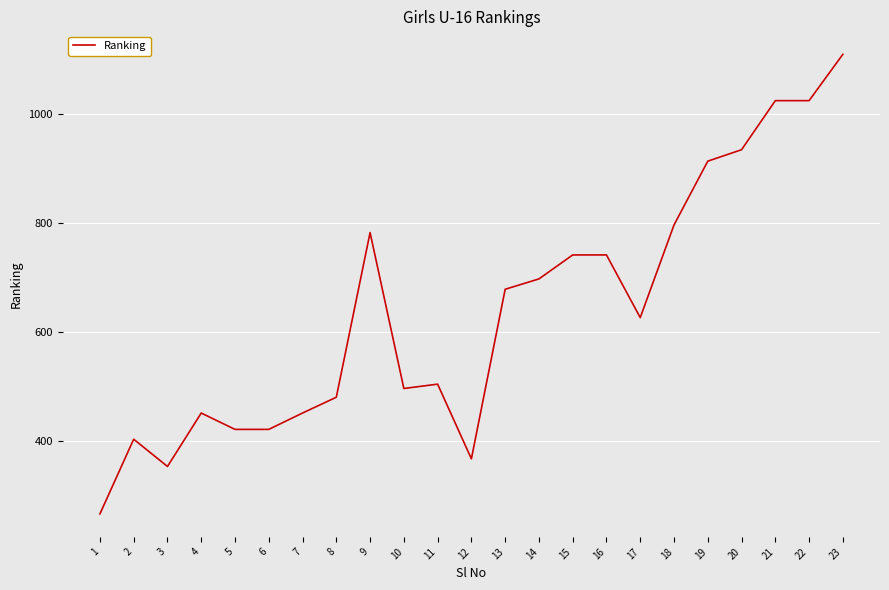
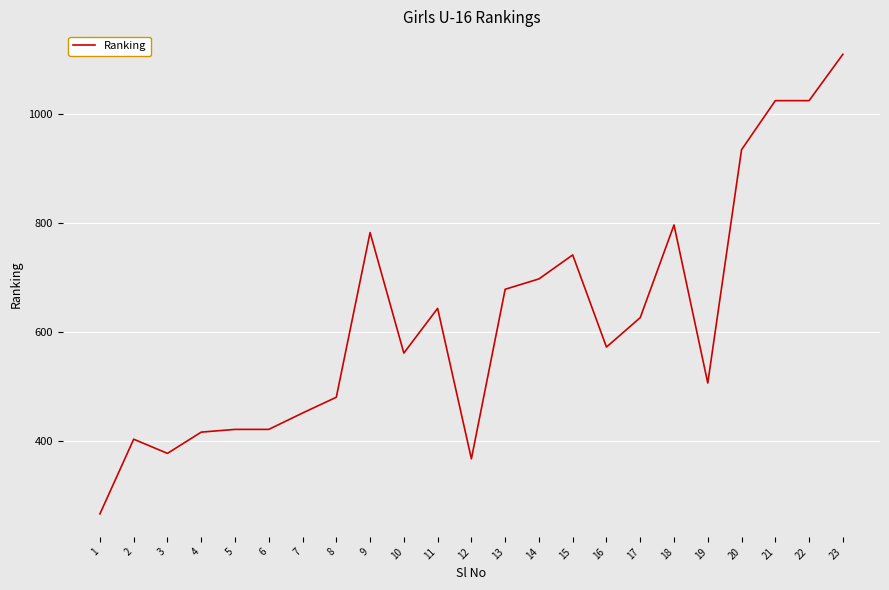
  {
    "1": 270,
    "2": 400,
-   "3": 350,
-   "4": 450,
+   "3": 380,
+   "4": 420,
    "5": 420,
    "6": 420,
    "7": 450,
    "8": 480,
    "9": 780,
-   "10": 500,
-   "11": 500,
+   "10": 560,
+   "11": 640,
    "12": 370,
    "13": 680,
    "14": 700,
    "15": 740,
-   "16": 740,
+   "16": 570,
    "17": 630,
    "18": 800,
-   "19": 910,
+   "19": 510,
    "20": 930,
    "21": 1020,
    "22": 1020,
    "23": 1110
  }
